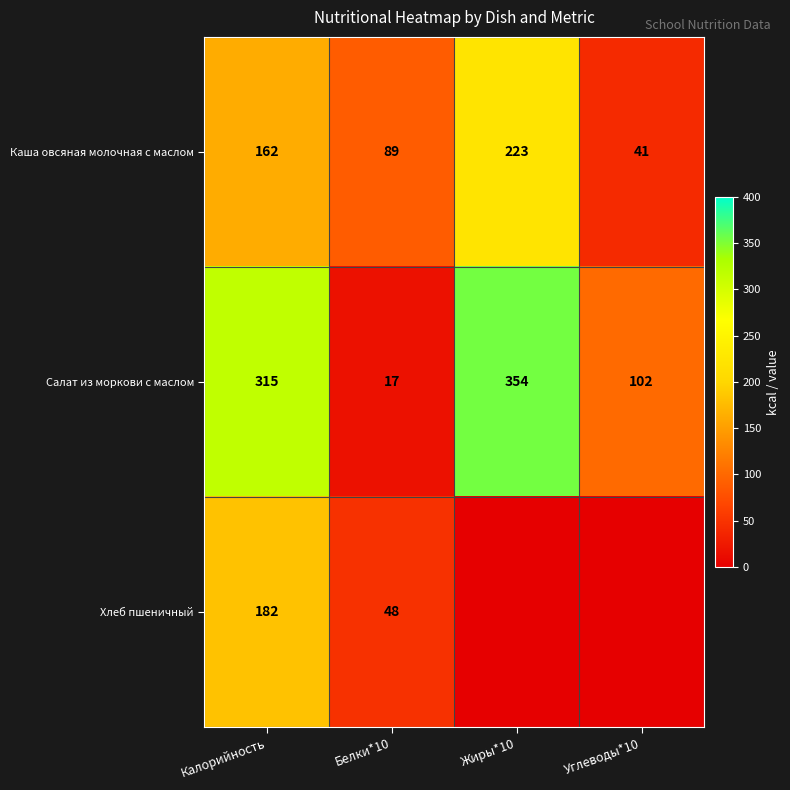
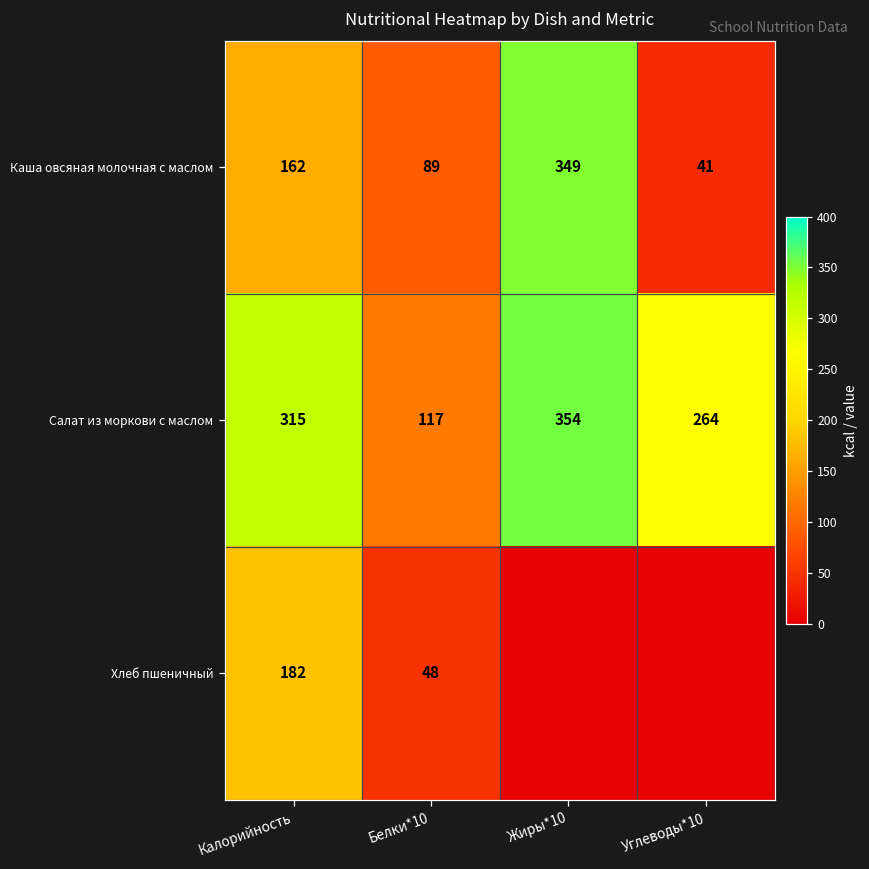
  {
    "Каша овсяная молочная с маслом": {
      "Калорийность": 162,
      "Белки*10": 89,
-     "Жиры*10": 223,
+     "Жиры*10": 349,
      "Углеводы*10": 41
    },
    "Салат из моркови с маслом": {
      "Калорийность": 315,
-     "Белки*10": 17,
+     "Белки*10": 117,
      "Жиры*10": 354,
-     "Углеводы*10": 102
+     "Углеводы*10": 264
    },
    "Хлеб пшеничный": {
      "Калорийность": 182,
      "Белки*10": 48
    }
  }
